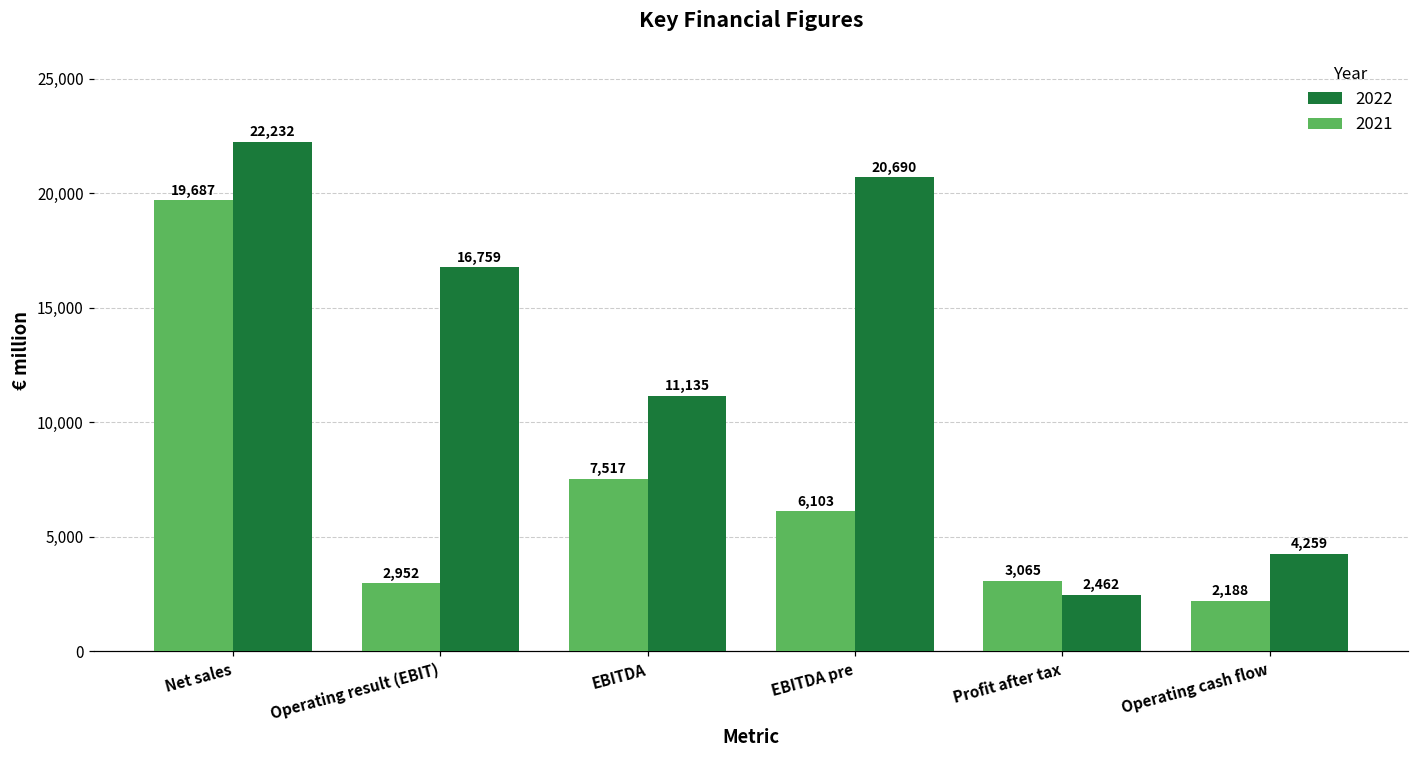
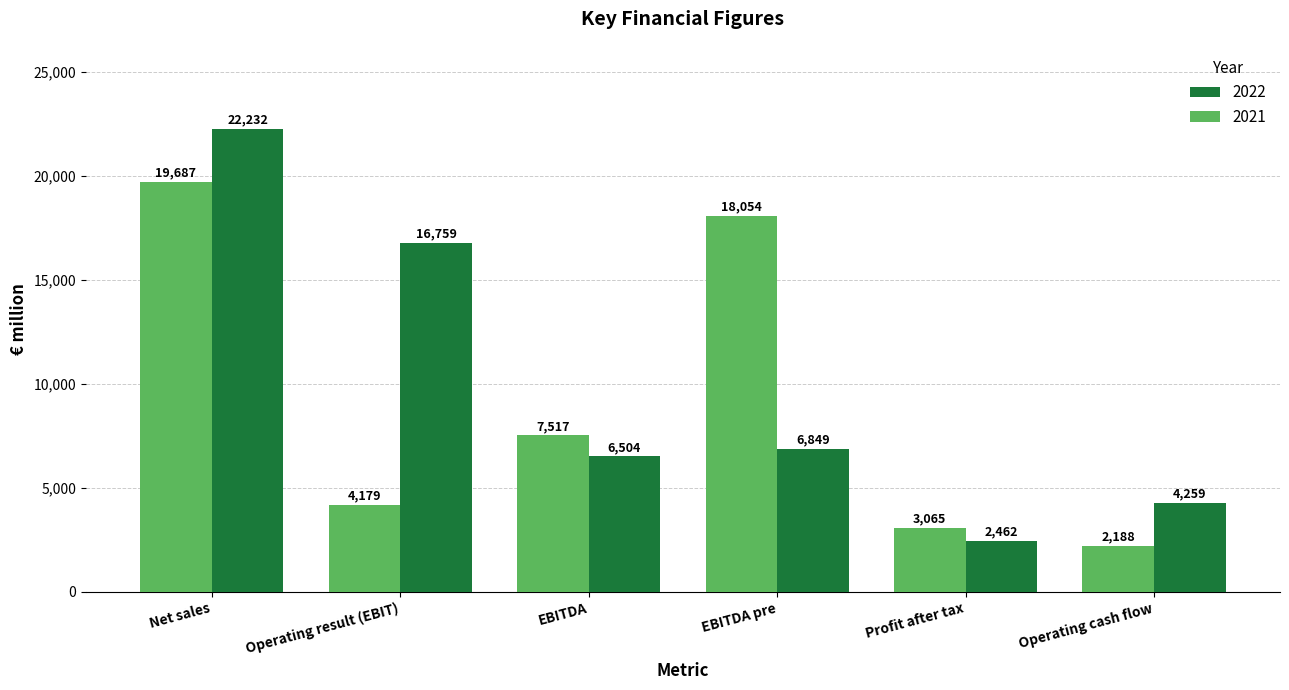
  {
    "2022": {
      "Net sales": "22,232",
      "Operating result (EBIT)": "16,759",
-     "EBITDA": "11,135",
-     "EBITDA pre": "20,690",
+     "EBITDA": "6,504",
+     "EBITDA pre": "6,849",
      "Profit after tax": "2,462",
      "Operating cash flow": "4,259"
    },
    "2021": {
      "Net sales": "19,687",
-     "Operating result (EBIT)": "2,952",
+     "Operating result (EBIT)": "4,179",
      "EBITDA": "7,517",
-     "EBITDA pre": "6,103",
+     "EBITDA pre": "18,054",
      "Profit after tax": "3,065",
      "Operating cash flow": "2,188"
    }
  }
